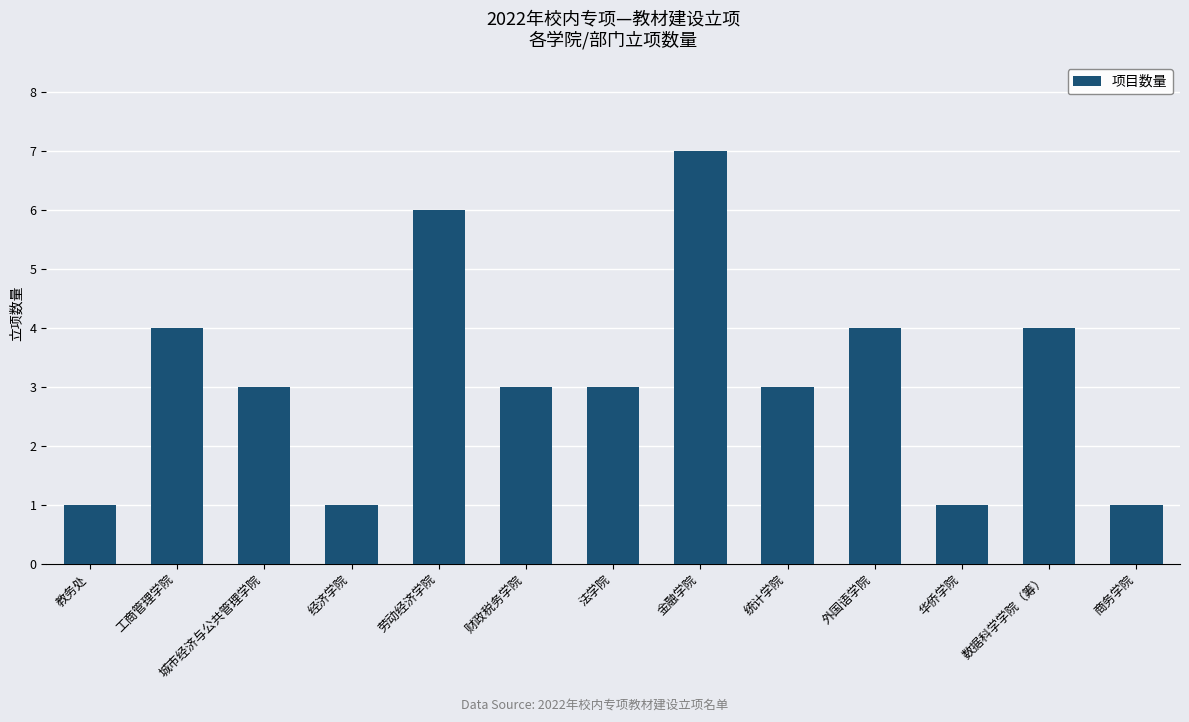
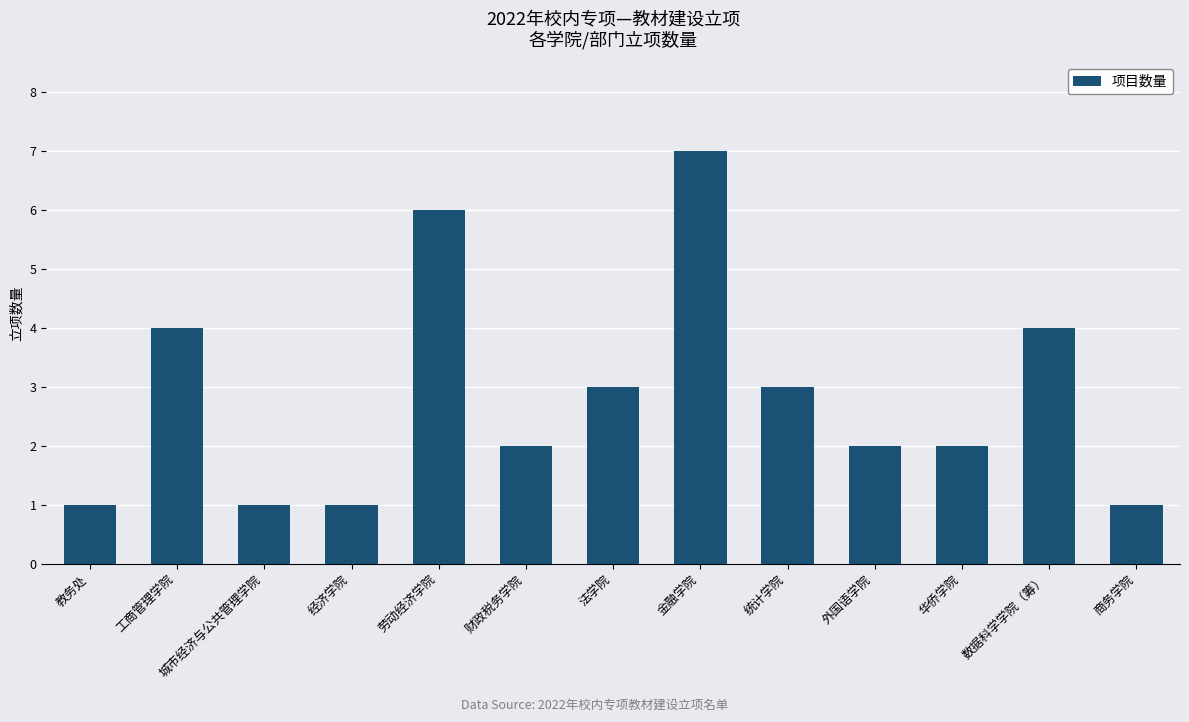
  {
    "教务处": 1,
    "工商管理学院": 4,
-   "城市经济与公共管理学院": 3,
+   "城市经济与公共管理学院": 1,
    "经济学院": 1,
    "劳动经济学院": 6,
-   "财政税务学院": 3,
+   "财政税务学院": 2,
    "法学院": 3,
    "金融学院": 7,
    "统计学院": 3,
-   "外国语学院": 4,
-   "华侨学院": 1,
+   "外国语学院": 2,
+   "华侨学院": 2,
    "数据科学学院（筹）": 4,
    "商务学院": 1
  }
